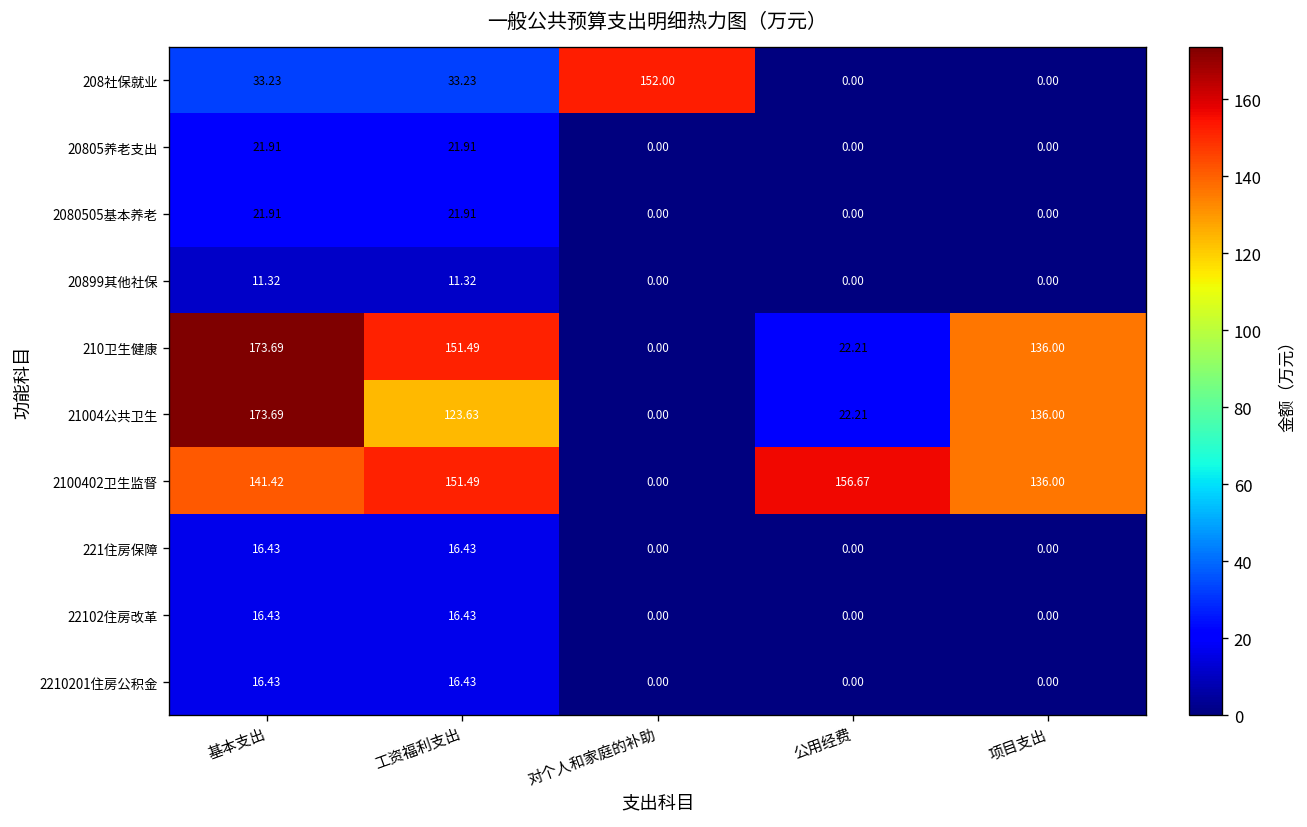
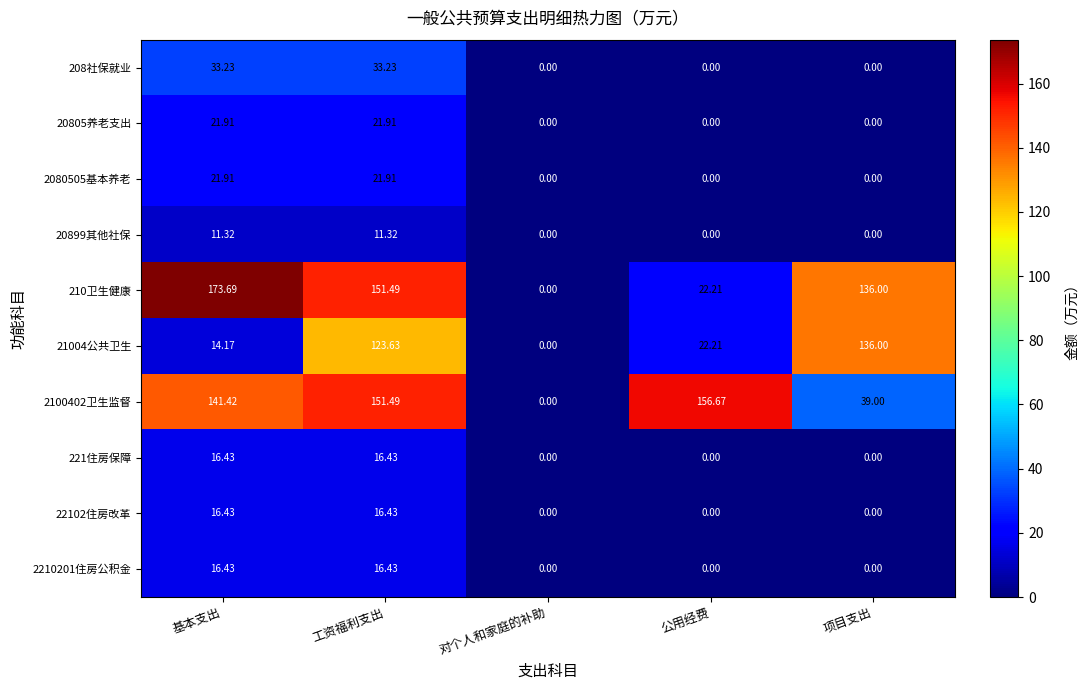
  {
    "208社保就业": {
      "基本支出": 33.23,
      "工资福利支出": 33.23,
-     "对个人和家庭的补助": 152.00,
+     "对个人和家庭的补助": 0.00,
      "公用经费": 0.00,
      "项目支出": 0.00
    },
    "20805养老支出": {
      "基本支出": 21.91,
      "工资福利支出": 21.91,
      "对个人和家庭的补助": 0.00,
      "公用经费": 0.00,
      "项目支出": 0.00
    },
    "2080505基本养老": {
      "基本支出": 21.91,
      "工资福利支出": 21.91,
      "对个人和家庭的补助": 0.00,
      "公用经费": 0.00,
      "项目支出": 0.00
    },
    "20899其他社保": {
      "基本支出": 11.32,
      "工资福利支出": 11.32,
      "对个人和家庭的补助": 0.00,
      "公用经费": 0.00,
      "项目支出": 0.00
    },
    "210卫生健康": {
      "基本支出": 173.69,
      "工资福利支出": 151.49,
      "对个人和家庭的补助": 0.00,
      "公用经费": 22.21,
      "项目支出": 136.00
    },
    "21004公共卫生": {
-     "基本支出": 173.69,
+     "基本支出": 14.17,
      "工资福利支出": 123.63,
      "对个人和家庭的补助": 0.00,
      "公用经费": 22.21,
      "项目支出": 136.00
    },
    "2100402卫生监督": {
      "基本支出": 141.42,
      "工资福利支出": 151.49,
      "对个人和家庭的补助": 0.00,
      "公用经费": 156.67,
-     "项目支出": 136.00
+     "项目支出": 39.00
    },
    "221住房保障": {
      "基本支出": 16.43,
      "工资福利支出": 16.43,
      "对个人和家庭的补助": 0.00,
      "公用经费": 0.00,
      "项目支出": 0.00
    },
    "22102住房改革": {
      "基本支出": 16.43,
      "工资福利支出": 16.43,
      "对个人和家庭的补助": 0.00,
      "公用经费": 0.00,
      "项目支出": 0.00
    },
    "2210201住房公积金": {
      "基本支出": 16.43,
      "工资福利支出": 16.43,
      "对个人和家庭的补助": 0.00,
      "公用经费": 0.00,
      "项目支出": 0.00
    }
  }
